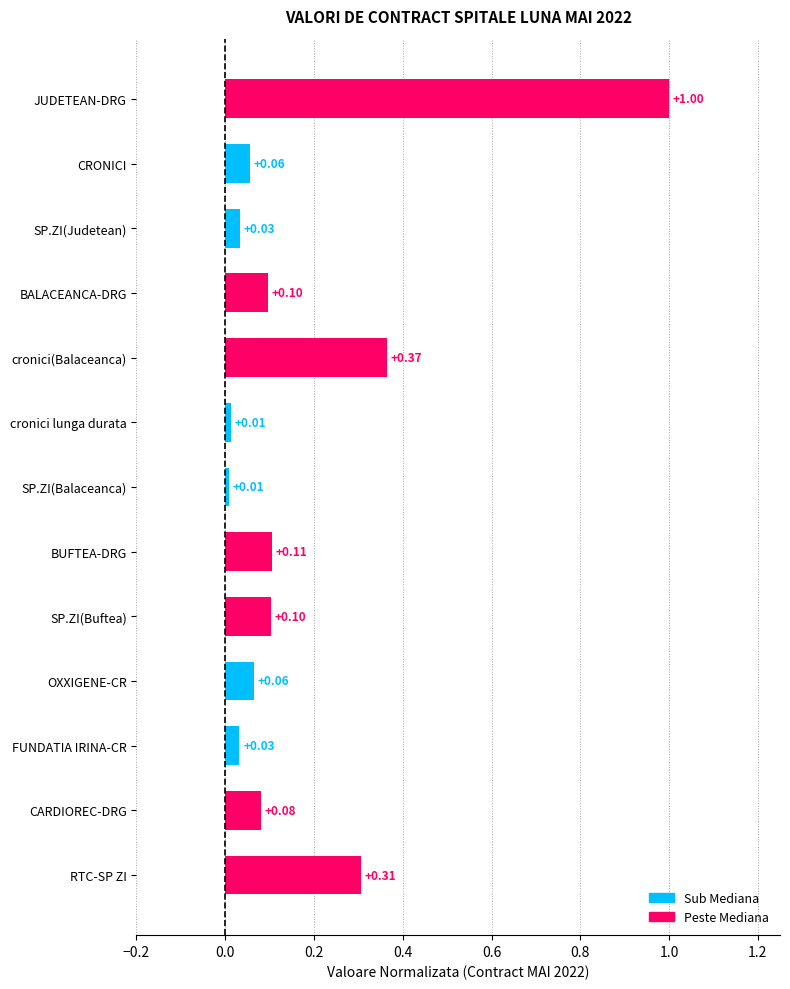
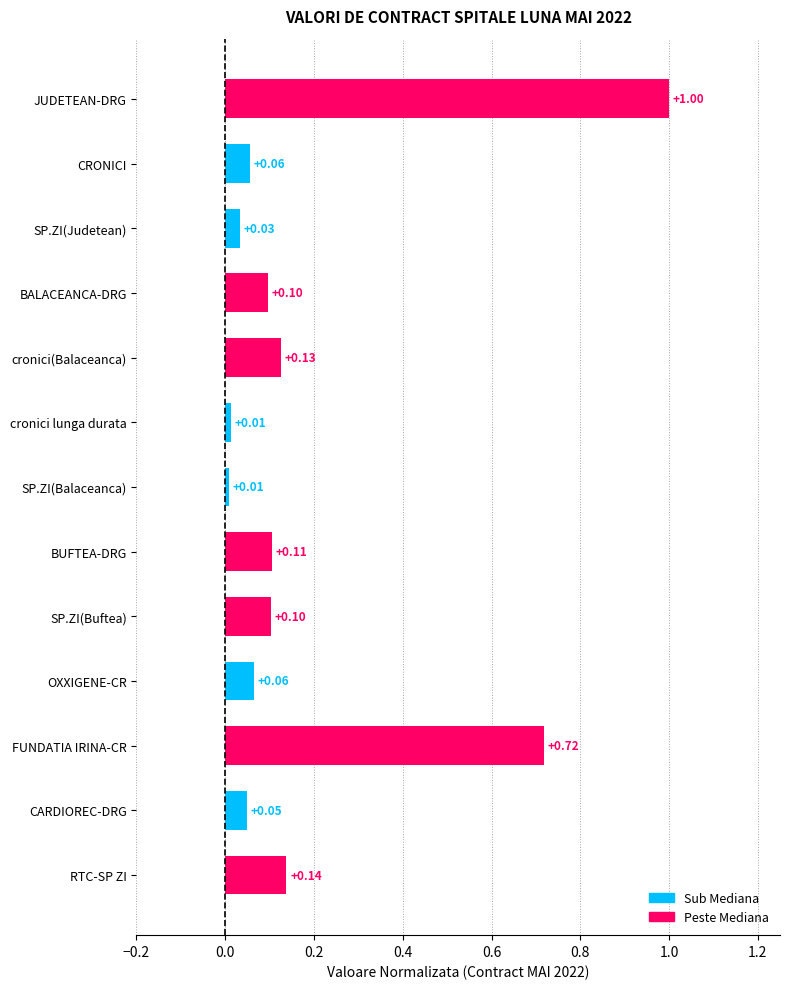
  {
    "JUDETEAN-DRG": "+1.00",
    "CRONICI": "+0.06",
    "SP.ZI(Judetean)": "+0.03",
    "BALACEANCA-DRG": "+0.10",
-   "cronici(Balaceanca)": "+0.37",
+   "cronici(Balaceanca)": "+0.13",
    "cronici lunga durata": "+0.01",
    "SP.ZI(Balaceanca)": "+0.01",
    "BUFTEA-DRG": "+0.11",
    "SP.ZI(Buftea)": "+0.10",
    "OXXIGENE-CR": "+0.06",
-   "FUNDATIA IRINA-CR": "+0.03",
-   "CARDIOREC-DRG": "+0.08",
-   "RTC-SP ZI": "+0.31"
+   "FUNDATIA IRINA-CR": "+0.72",
+   "CARDIOREC-DRG": "+0.05",
+   "RTC-SP ZI": "+0.14"
  }
